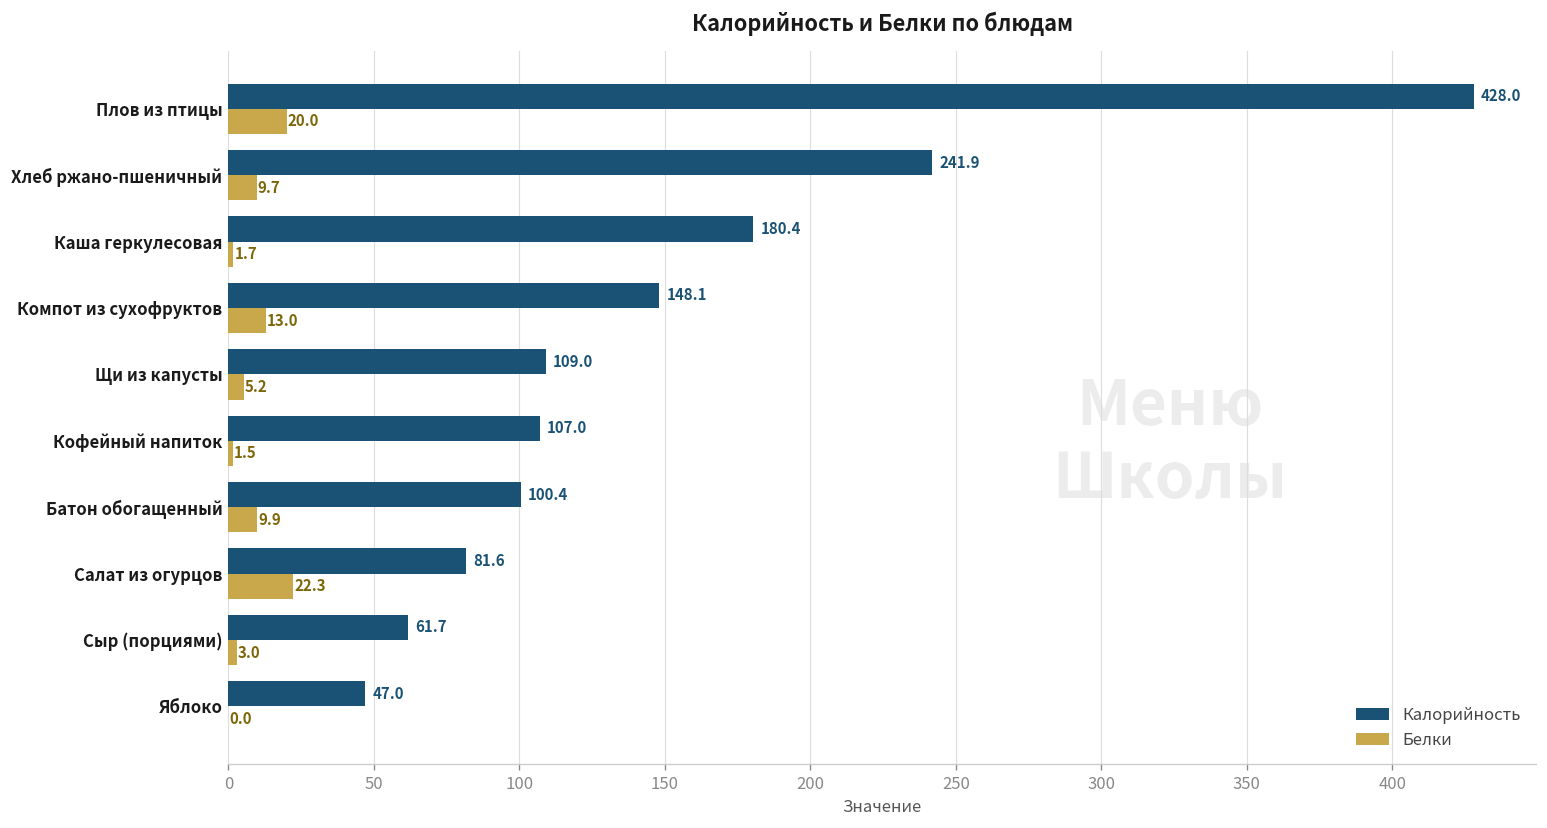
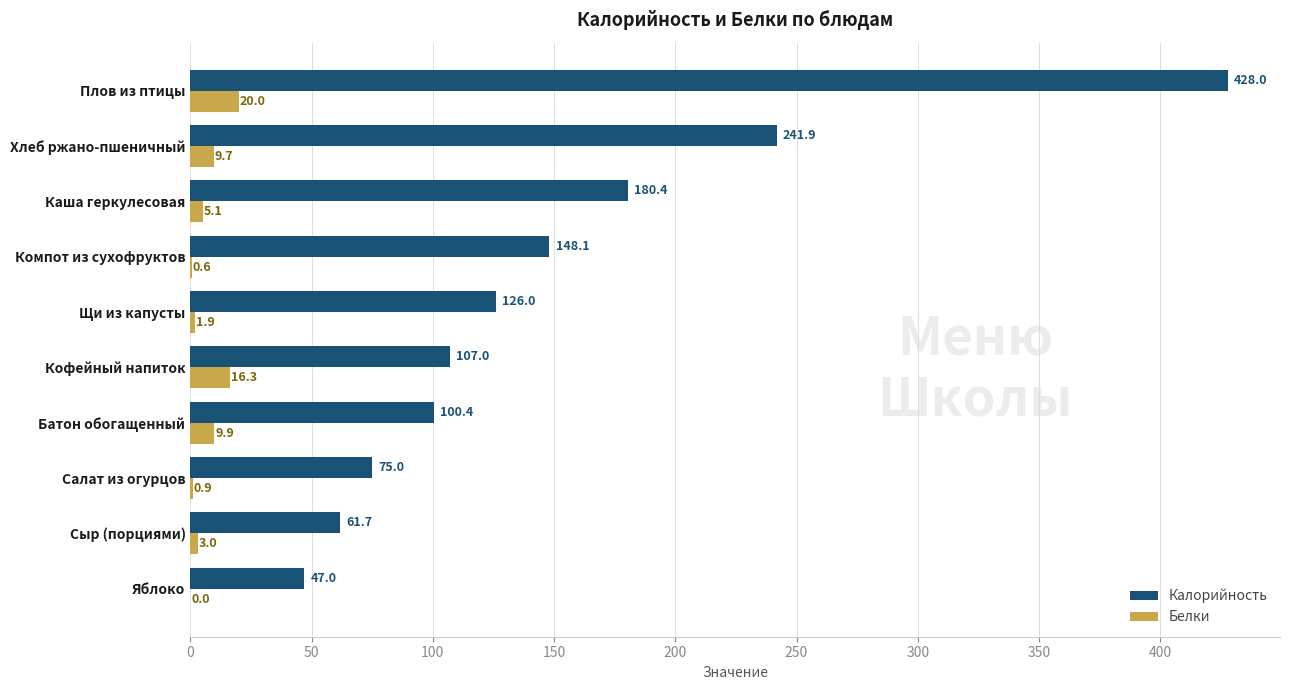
  {
    "Калорийность": {
      "Плов из птицы": 428.0,
      "Хлеб ржано-пшеничный": 241.9,
      "Каша геркулесовая": 180.4,
      "Компот из сухофруктов": 148.1,
-     "Щи из капусты": 109.0,
+     "Щи из капусты": 126.0,
      "Кофейный напиток": 107.0,
      "Батон обогащенный": 100.4,
-     "Салат из огурцов": 81.6,
+     "Салат из огурцов": 75.0,
      "Сыр (порциями)": 61.7,
      "Яблоко": 47.0
    },
    "Белки": {
      "Плов из птицы": 20.0,
      "Хлеб ржано-пшеничный": 9.7,
-     "Каша геркулесовая": 1.7,
-     "Компот из сухофруктов": 13.0,
-     "Щи из капусты": 5.2,
-     "Кофейный напиток": 1.5,
+     "Каша геркулесовая": 5.1,
+     "Компот из сухофруктов": 0.6,
+     "Щи из капусты": 1.9,
+     "Кофейный напиток": 16.3,
      "Батон обогащенный": 9.9,
-     "Салат из огурцов": 22.3,
+     "Салат из огурцов": 0.9,
      "Сыр (порциями)": 3.0,
      "Яблоко": 0.0
    }
  }
